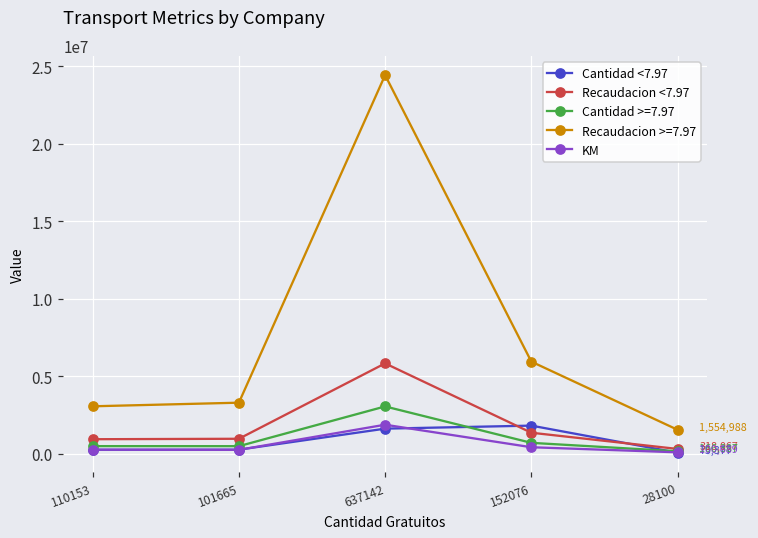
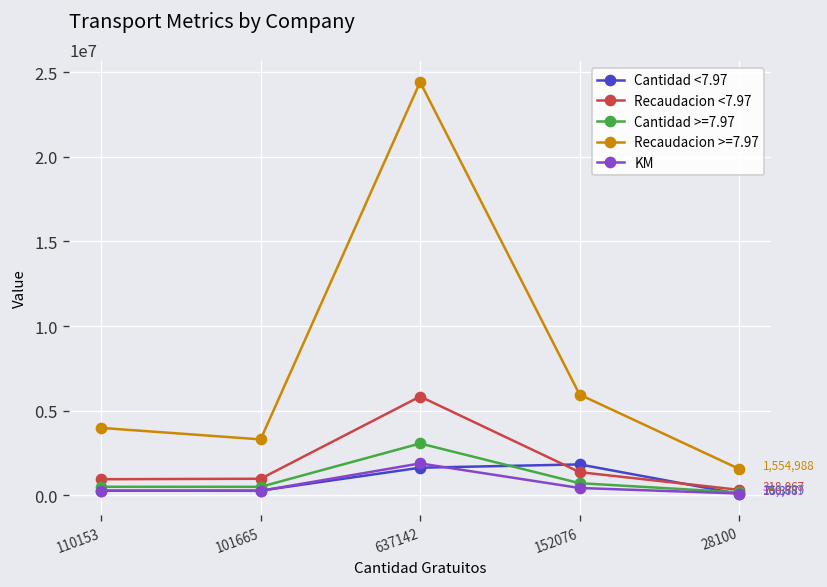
  {
    "Cantidad <7.97": {
      "637142": 1600000,
      "152076": 1800000
    },
    "Recaudacion <7.97": {
      "110153": 900000,
      "101665": 1000000,
      "637142": 5800000,
      "152076": 1400000
    },
    "Cantidad >=7.97": {
      "110153": 500000,
      "101665": 500000,
      "637142": 3100000,
      "152076": 700000
    },
    "Recaudacion >=7.97": {
-     "110153": 3100000,
+     "110153": 4000000,
      "101665": 3300000,
      "637142": 24400000,
      "152076": 5900000
    },
    "KM": {
      "637142": 1900000,
      "152076": 400000
    }
  }
